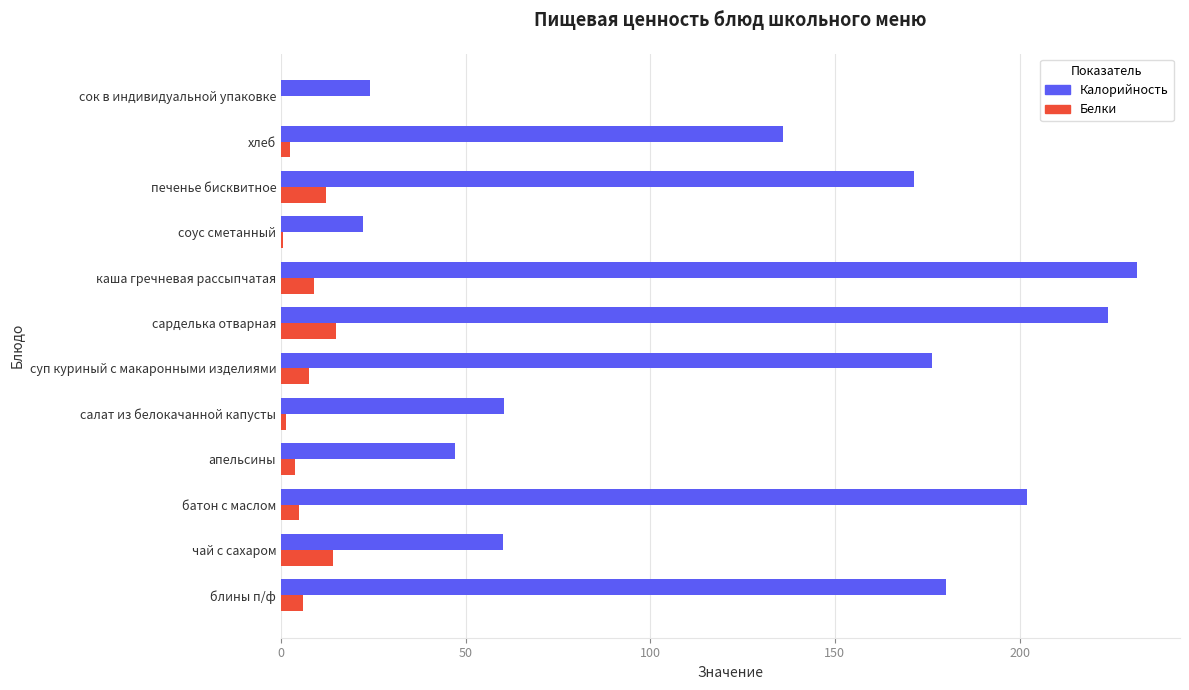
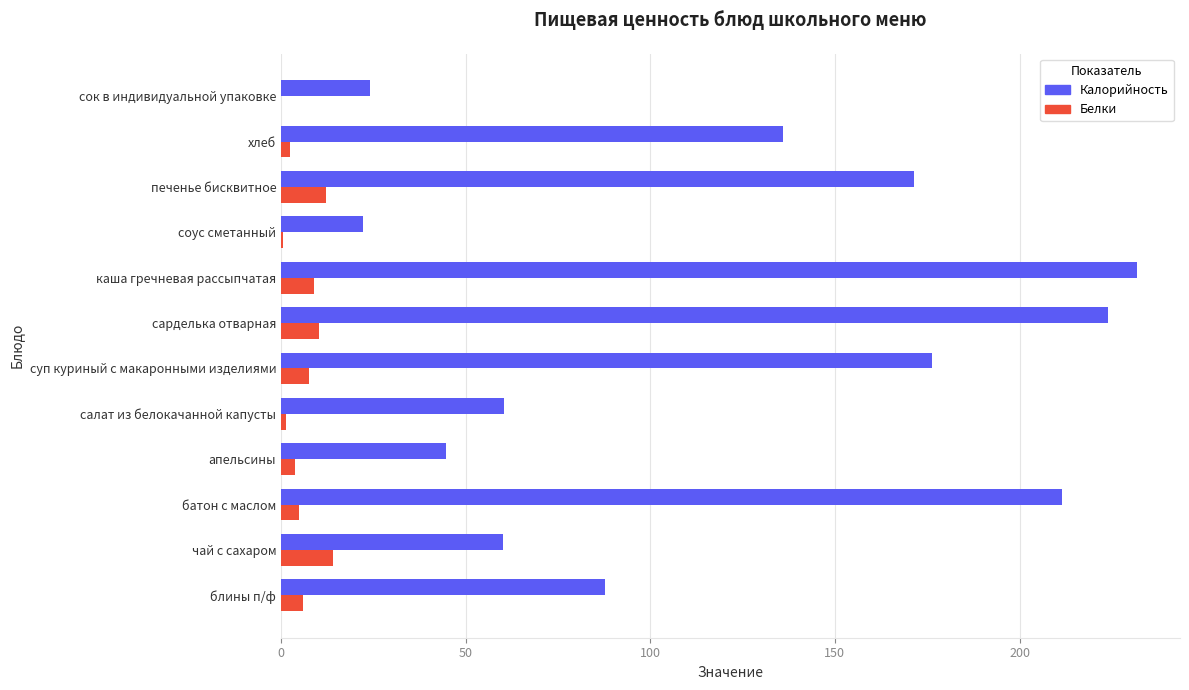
  {
    "Калорийность": {
      "сок в индивидуальной упаковке": 24,
      "хлеб": 136,
      "печенье бисквитное": 171,
      "соус сметанный": 22,
      "каша гречневая рассыпчатая": 232,
      "сарделька отварная": 224,
      "суп куриный с макаронными изделиями": 176,
      "салат из белокачанной капусты": 60,
-     "апельсины": 47,
-     "батон с маслом": 202,
+     "апельсины": 45,
+     "батон с маслом": 212,
      "чай с сахаром": 60,
-     "блины п/ф": 180
+     "блины п/ф": 88
    },
    "Белки": {
      "сок в индивидуальной упаковке": 0,
      "хлеб": 2,
      "печенье бисквитное": 12,
      "каша гречневая рассыпчатая": 9,
-     "сарделька отварная": 15,
+     "сарделька отварная": 10,
      "суп куриный с макаронными изделиями": 8,
      "салат из белокачанной капусты": 1,
      "апельсины": 4,
      "батон с маслом": 5,
      "чай с сахаром": 14,
      "блины п/ф": 6
    }
  }
